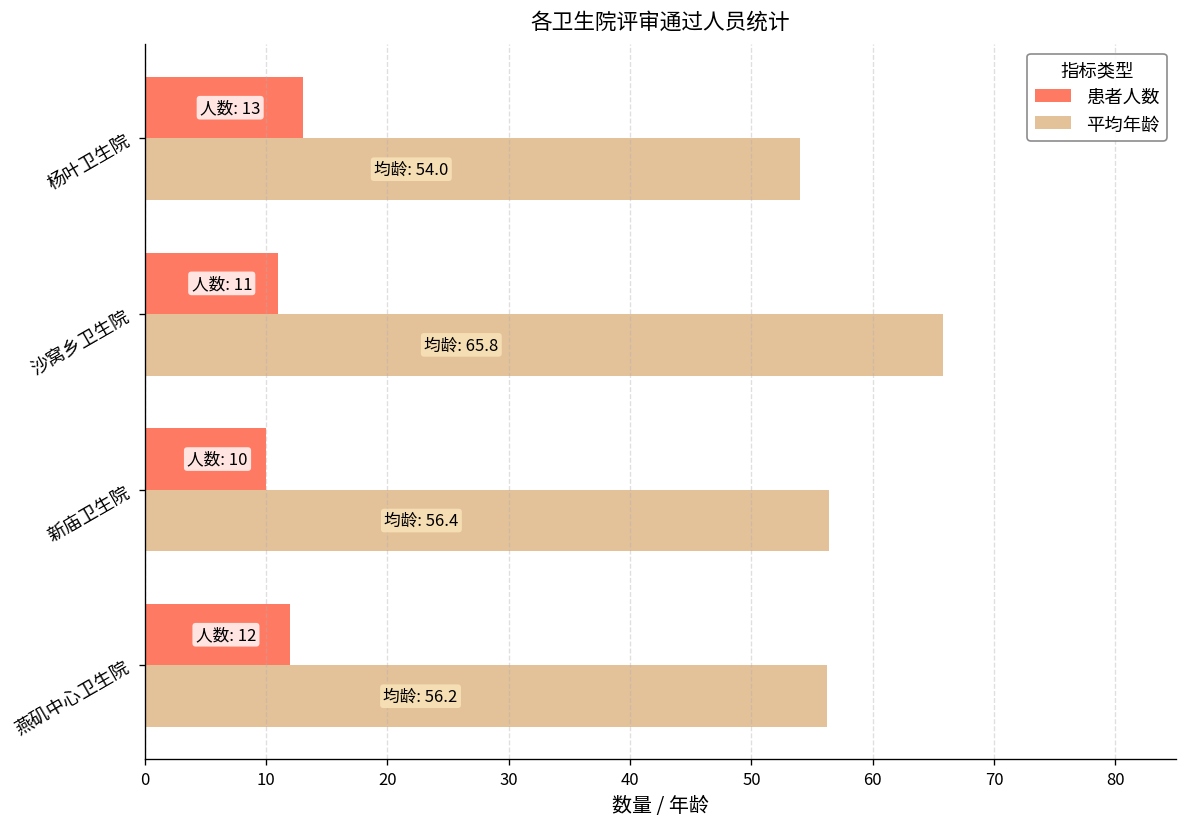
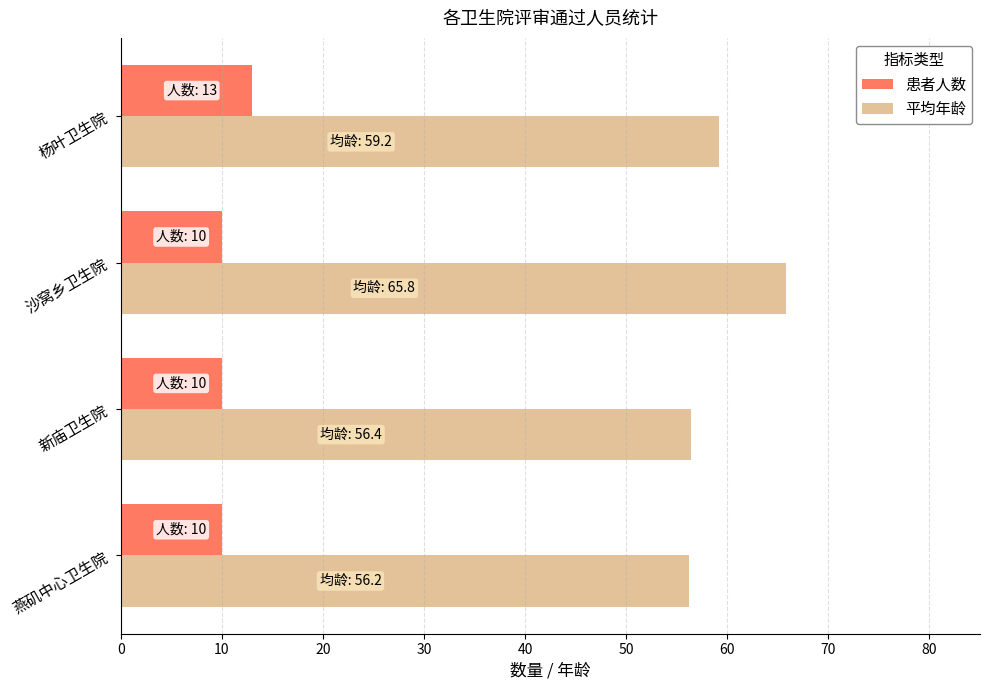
  {
    "患者人数": {
-     "沙窝乡卫生院": 11,
-     "燕矶中心卫生院": 12
+     "沙窝乡卫生院": 10,
+     "燕矶中心卫生院": 10
    },
    "平均年龄": {
-     "杨叶卫生院": 54.0
+     "杨叶卫生院": 59.2
    }
  }
